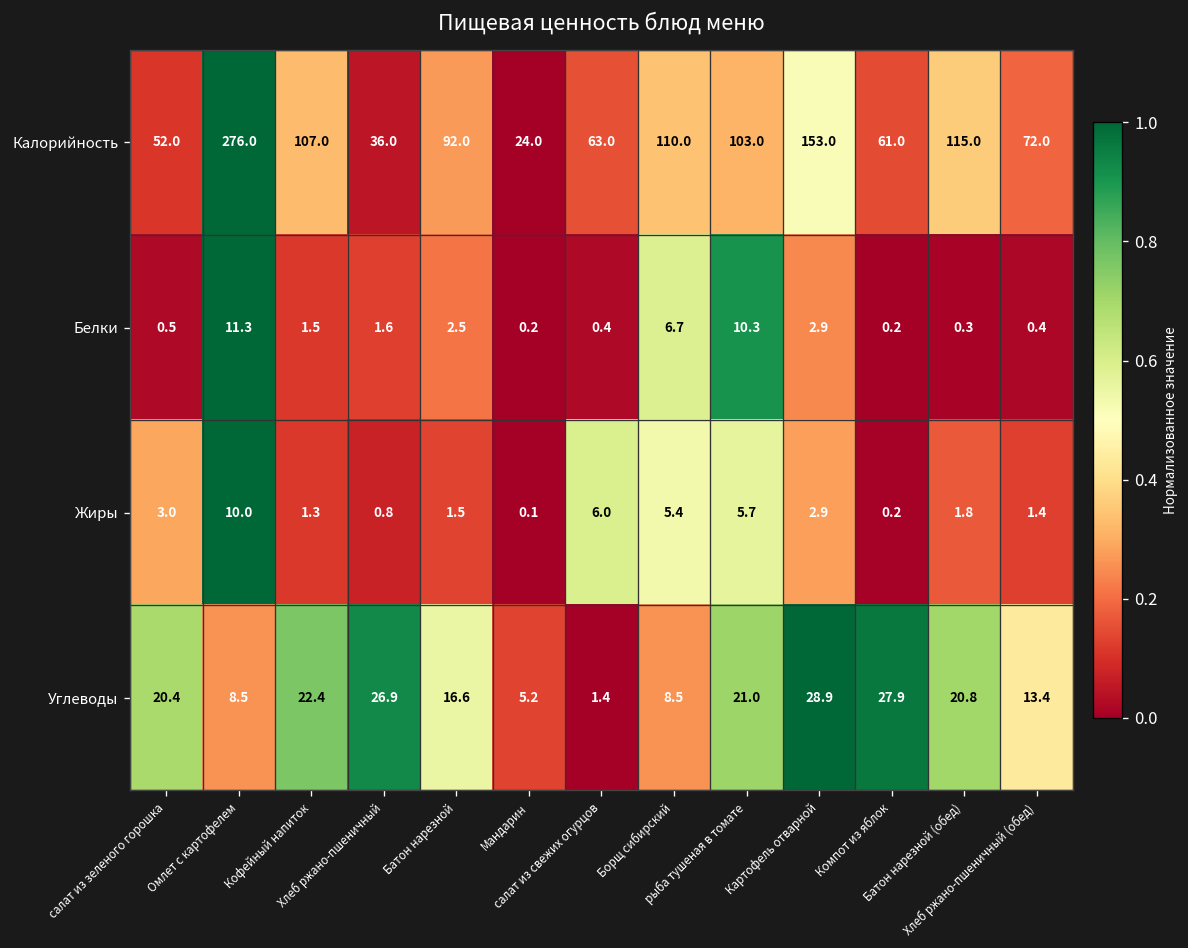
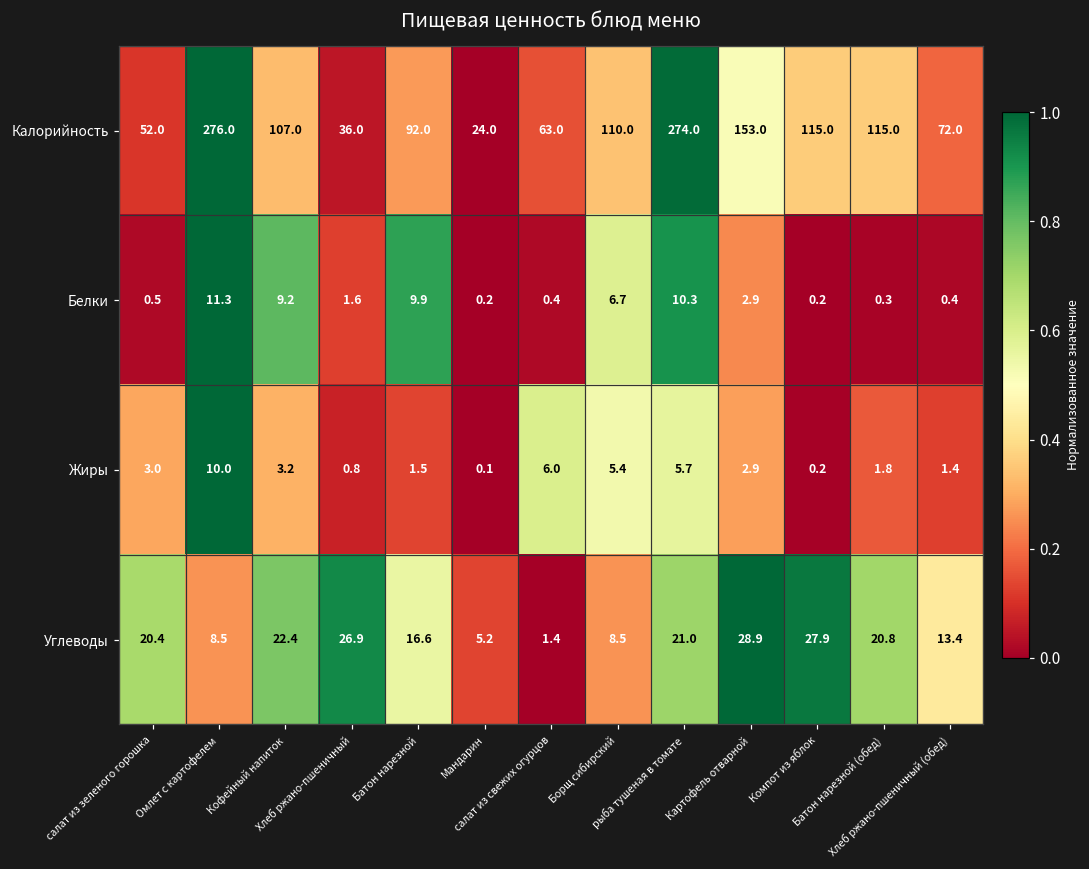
  {
    "Калорийность": {
      "салат из зеленого горошка": 52.0,
      "Омлет с картофелем": 276.0,
      "Кофейный напиток": 107.0,
      "Хлеб ржано-пшеничный": 36.0,
      "Батон нарезной": 92.0,
      "Мандарин": 24.0,
      "салат из свежих огурцов": 63.0,
      "Борщ сибирский": 110.0,
-     "рыба тушеная в томате": 103.0,
+     "рыба тушеная в томате": 274.0,
      "Картофель отварной": 153.0,
-     "Компот из яблок": 61.0,
+     "Компот из яблок": 115.0,
      "Батон нарезной (обед)": 115.0,
      "Хлеб ржано-пшеничный (обед)": 72.0
    },
    "Белки": {
      "салат из зеленого горошка": 0.5,
      "Омлет с картофелем": 11.3,
-     "Кофейный напиток": 1.5,
+     "Кофейный напиток": 9.2,
      "Хлеб ржано-пшеничный": 1.6,
-     "Батон нарезной": 2.5,
+     "Батон нарезной": 9.9,
      "Мандарин": 0.2,
      "салат из свежих огурцов": 0.4,
      "Борщ сибирский": 6.7,
      "рыба тушеная в томате": 10.3,
      "Картофель отварной": 2.9,
      "Компот из яблок": 0.2,
      "Батон нарезной (обед)": 0.3,
      "Хлеб ржано-пшеничный (обед)": 0.4
    },
    "Жиры": {
      "салат из зеленого горошка": 3.0,
      "Омлет с картофелем": 10.0,
-     "Кофейный напиток": 1.3,
+     "Кофейный напиток": 3.2,
      "Хлеб ржано-пшеничный": 0.8,
      "Батон нарезной": 1.5,
      "Мандарин": 0.1,
      "салат из свежих огурцов": 6.0,
      "Борщ сибирский": 5.4,
      "рыба тушеная в томате": 5.7,
      "Картофель отварной": 2.9,
      "Компот из яблок": 0.2,
      "Батон нарезной (обед)": 1.8,
      "Хлеб ржано-пшеничный (обед)": 1.4
    },
    "Углеводы": {
      "салат из зеленого горошка": 20.4,
      "Омлет с картофелем": 8.5,
      "Кофейный напиток": 22.4,
      "Хлеб ржано-пшеничный": 26.9,
      "Батон нарезной": 16.6,
      "Мандарин": 5.2,
      "салат из свежих огурцов": 1.4,
      "Борщ сибирский": 8.5,
      "рыба тушеная в томате": 21.0,
      "Картофель отварной": 28.9,
      "Компот из яблок": 27.9,
      "Батон нарезной (обед)": 20.8,
      "Хлеб ржано-пшеничный (обед)": 13.4
    }
  }
